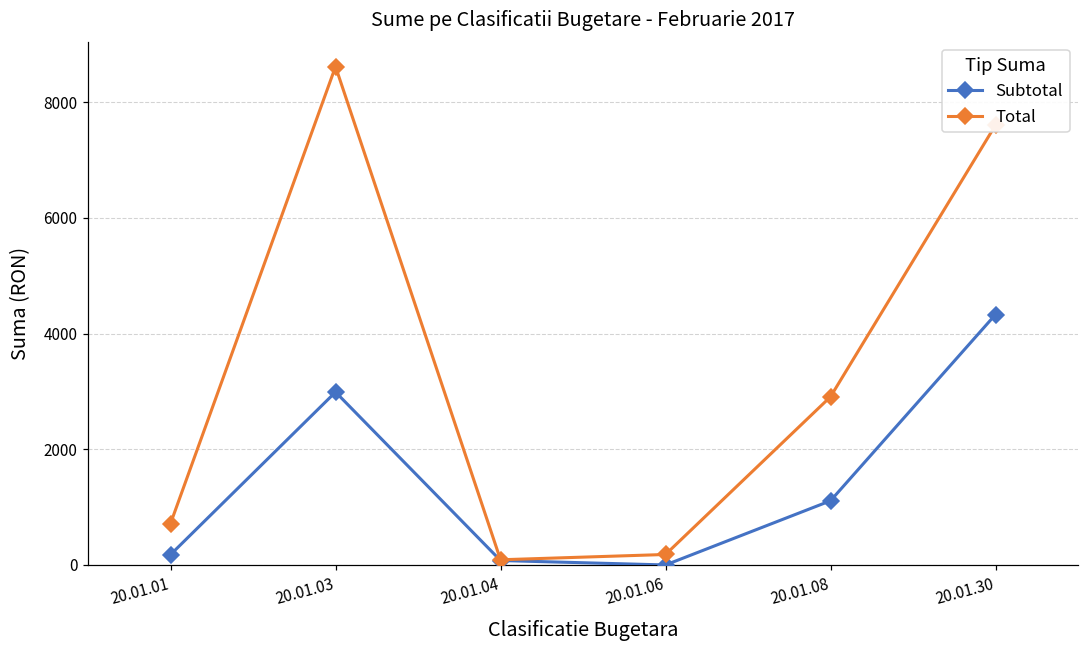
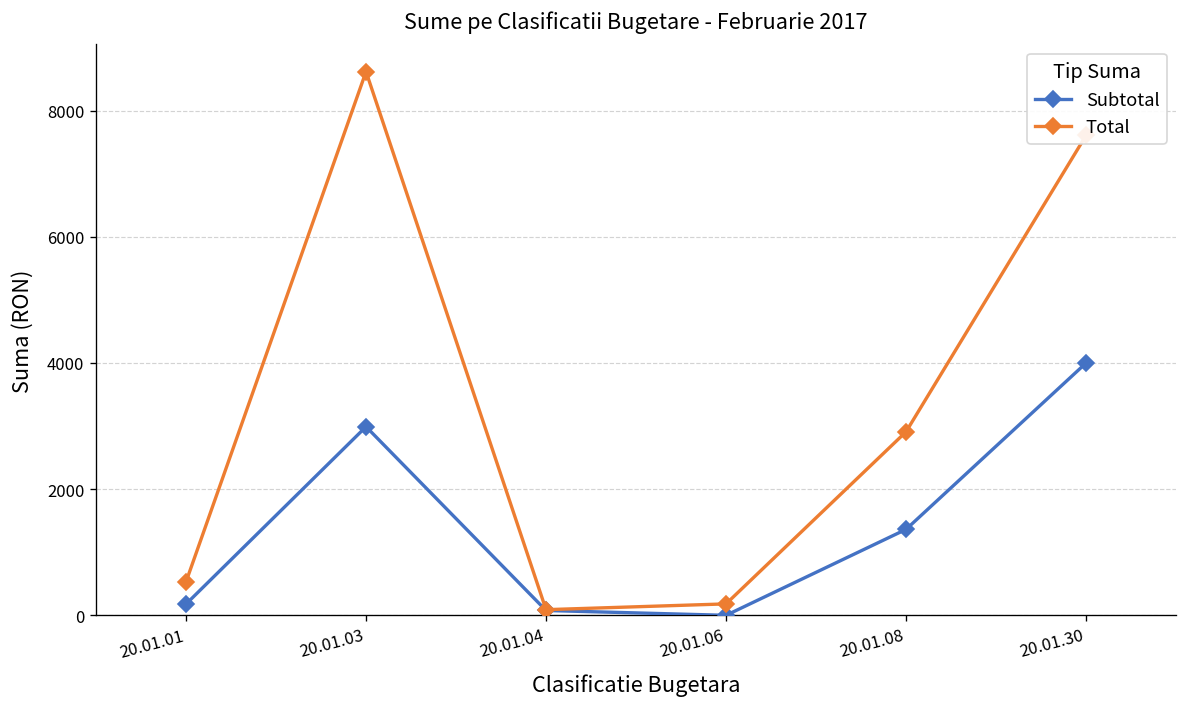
  {
    "Subtotal": {
      "20.01.01": 200,
      "20.01.03": 3000,
      "20.01.06": 0,
-     "20.01.08": 1100,
-     "20.01.30": 4300
+     "20.01.08": 1400,
+     "20.01.30": 4000
    },
    "Total": {
-     "20.01.01": 700,
+     "20.01.01": 500,
      "20.01.03": 8600,
      "20.01.06": 200,
      "20.01.08": 2900
    }
  }
